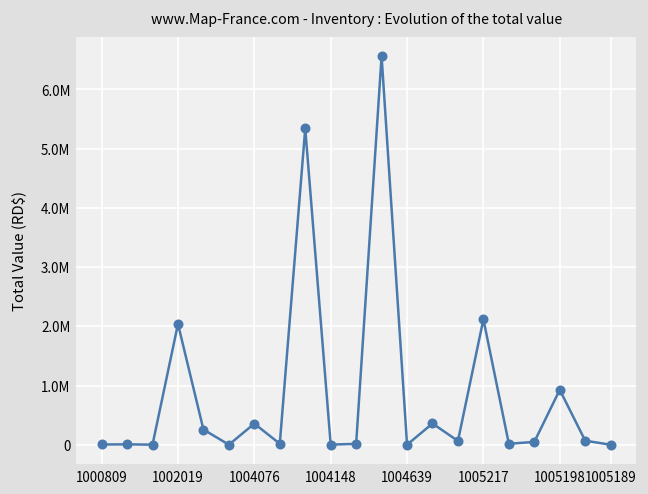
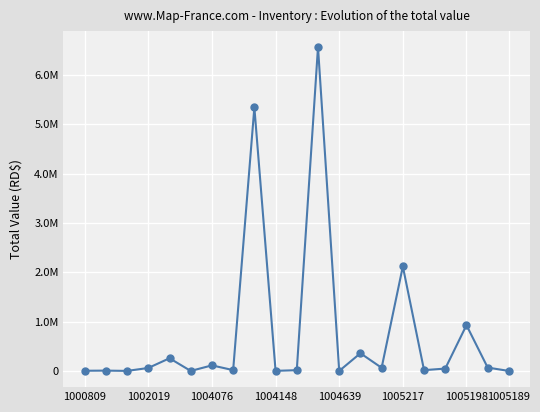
  {
    "1000809": 0,
-   "1002019": 2000000,
-   "1004076": 400000,
+   "1002019": 100000,
+   "1004076": 100000,
    "1004148": 0,
    "1004639": 0,
    "1005217": 2100000,
    "1005198": 900000,
    "1005189": 0
  }
